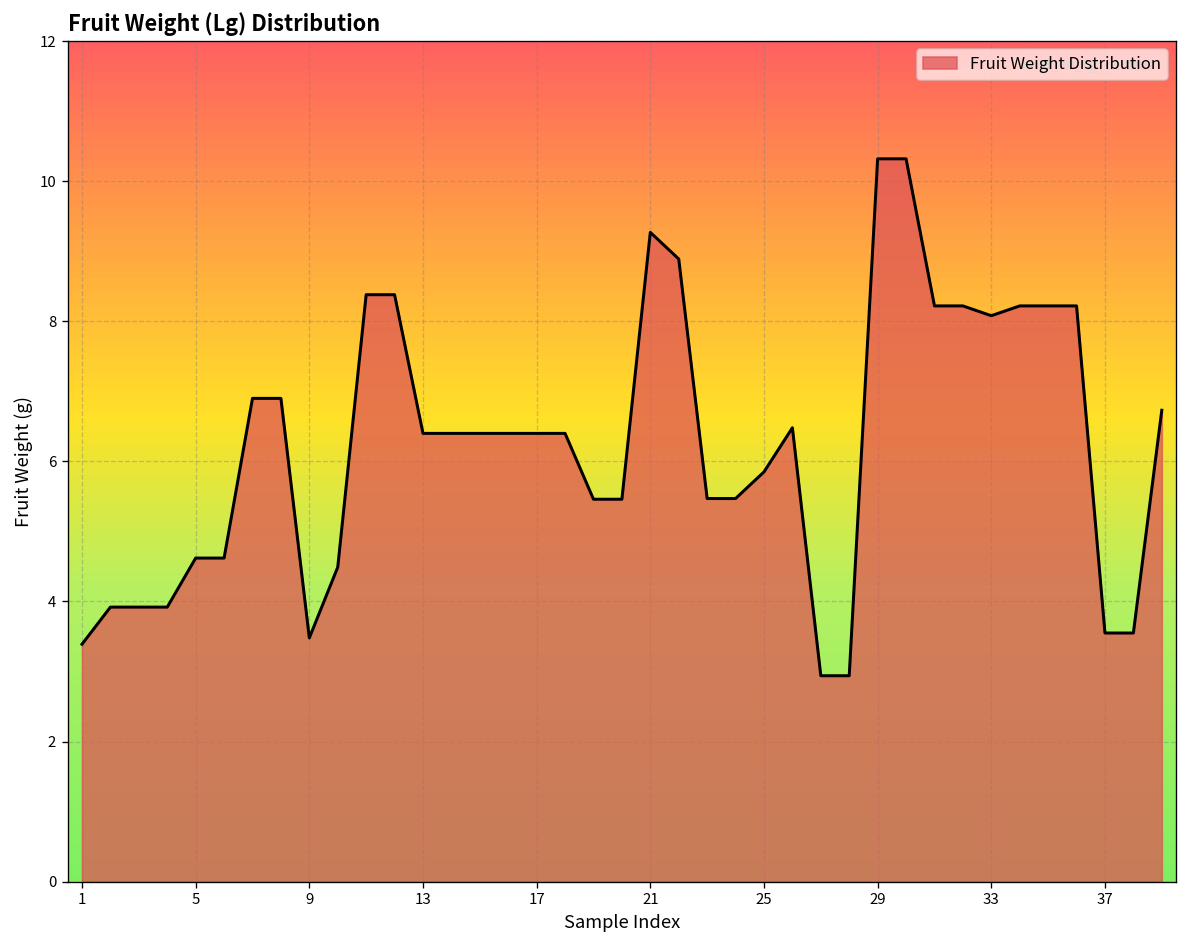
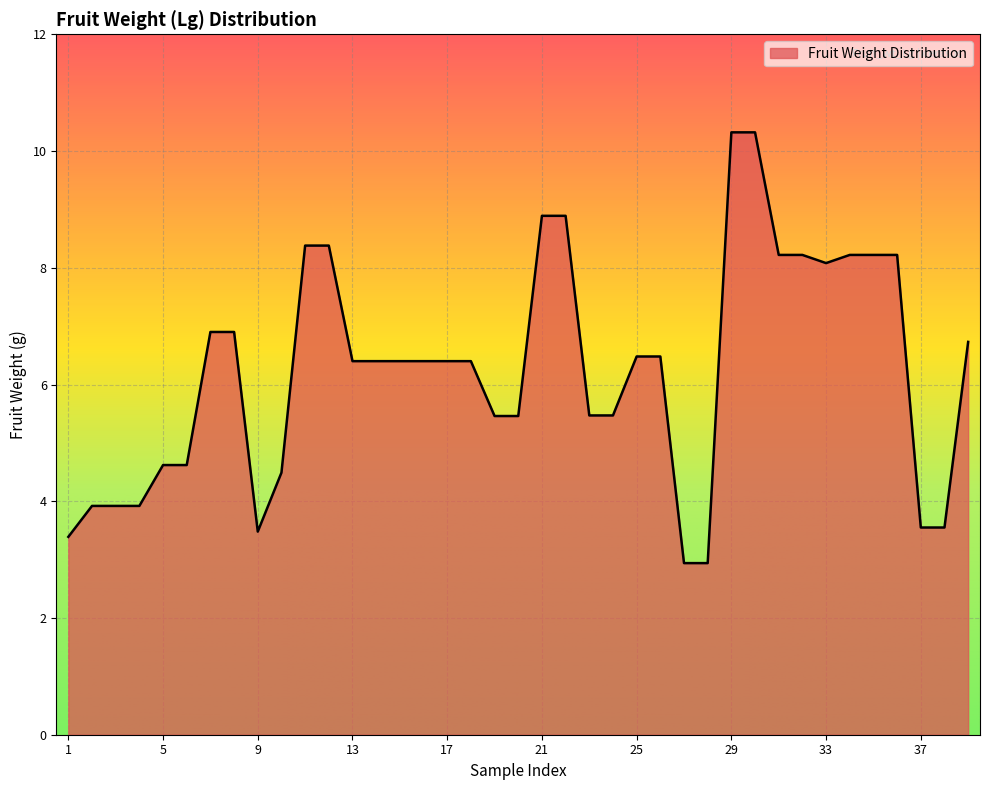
  {
    "1": 3.4,
    "5": 4.6,
    "9": 3.5,
    "13": 6.4,
    "17": 6.4,
-   "21": 9.3,
-   "25": 5.9,
+   "21": 8.9,
+   "25": 6.5,
    "29": 10.3,
    "33": 8.1,
    "37": 3.6
  }
